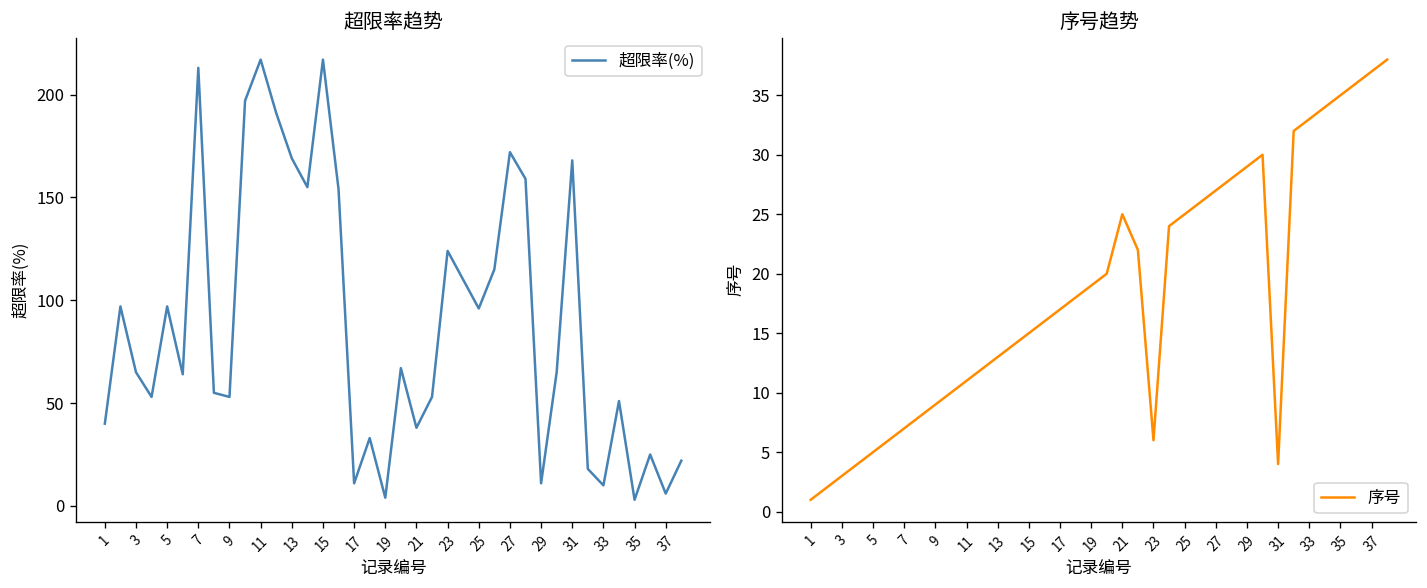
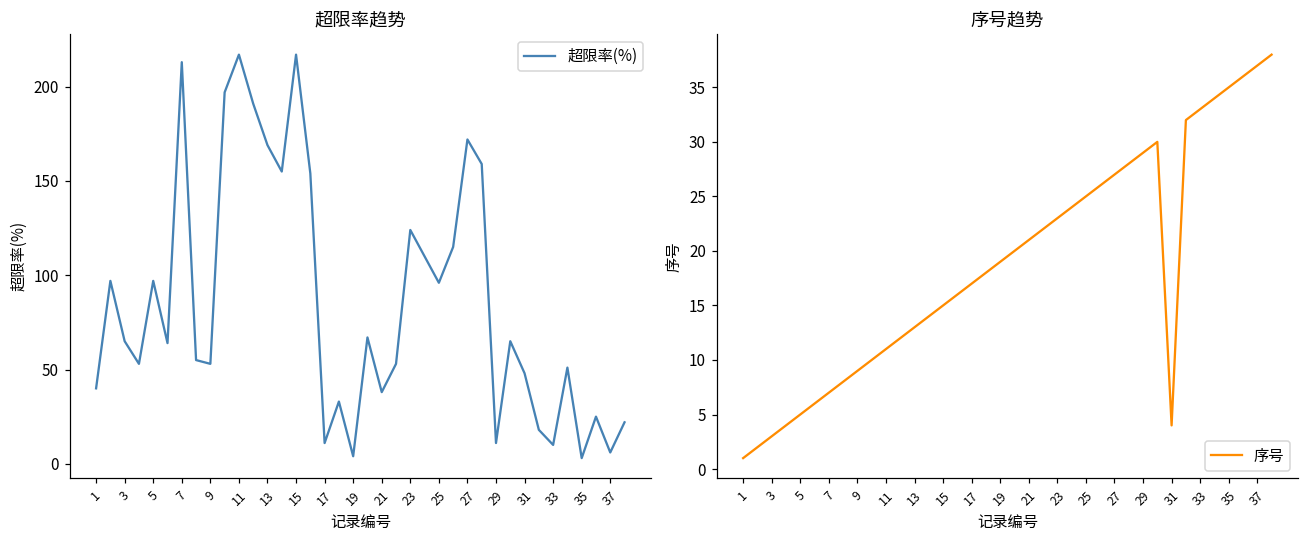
  {
    "超限率趋势": {
      "1": 40,
      "3": 65,
      "5": 97,
      "7": 213,
      "9": 53,
      "11": 217,
      "13": 169,
      "15": 217,
      "17": 11,
      "19": 4,
      "21": 38,
      "23": 124,
      "25": 96,
      "27": 172,
      "29": 11,
-     "31": 168,
+     "31": 48,
      "33": 10,
      "35": 3,
      "37": 6
    },
    "序号趋势": {
      "1": 1,
      "3": 3,
      "5": 5,
      "7": 7,
      "9": 9,
      "11": 11,
      "13": 13,
      "15": 15,
      "17": 17,
      "19": 19,
-     "21": 25,
-     "23": 6,
+     "21": 21,
+     "23": 23,
      "25": 25,
      "27": 27,
      "29": 29,
      "31": 4,
      "33": 33,
      "35": 35,
      "37": 37
    }
  }
